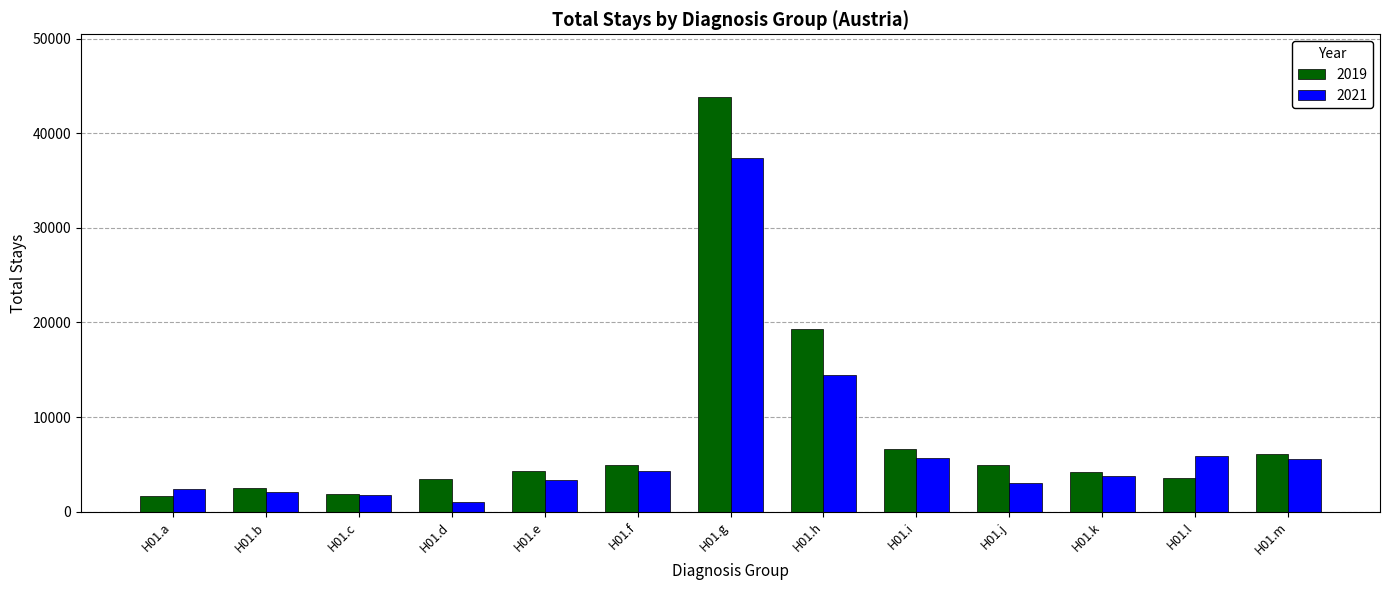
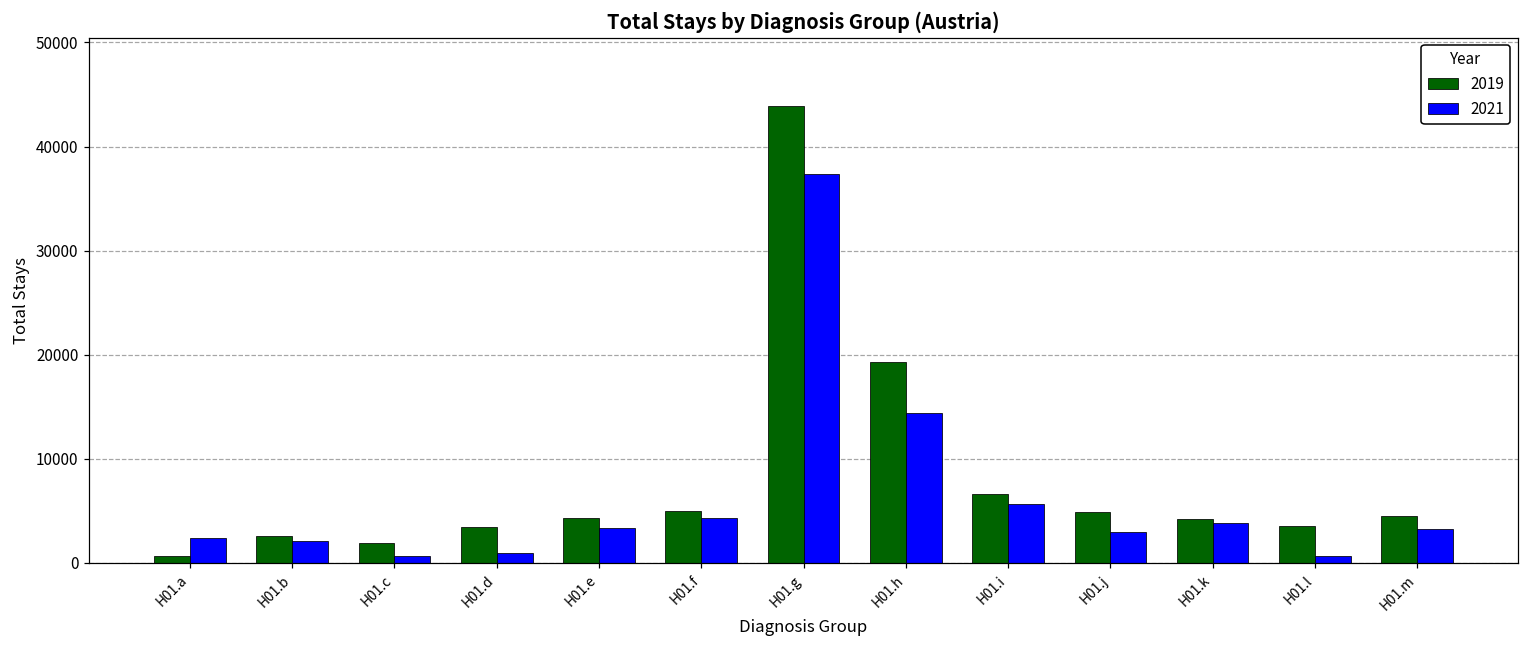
  {
    "2019": {
-     "H01.a": 2000,
+     "H01.a": 1000,
      "H01.b": 3000,
      "H01.c": 2000,
      "H01.d": 3000,
      "H01.e": 4000,
      "H01.f": 5000,
      "H01.g": 44000,
      "H01.h": 19000,
      "H01.i": 7000,
      "H01.j": 5000,
      "H01.k": 4000,
      "H01.l": 4000,
-     "H01.m": 6000
+     "H01.m": 5000
    },
    "2021": {
      "H01.a": 2000,
      "H01.b": 2000,
-     "H01.c": 2000,
+     "H01.c": 1000,
      "H01.d": 1000,
      "H01.e": 3000,
      "H01.f": 4000,
      "H01.g": 37000,
      "H01.h": 14000,
      "H01.i": 6000,
      "H01.j": 3000,
      "H01.k": 4000,
-     "H01.l": 6000,
-     "H01.m": 6000
+     "H01.l": 1000,
+     "H01.m": 3000
    }
  }
